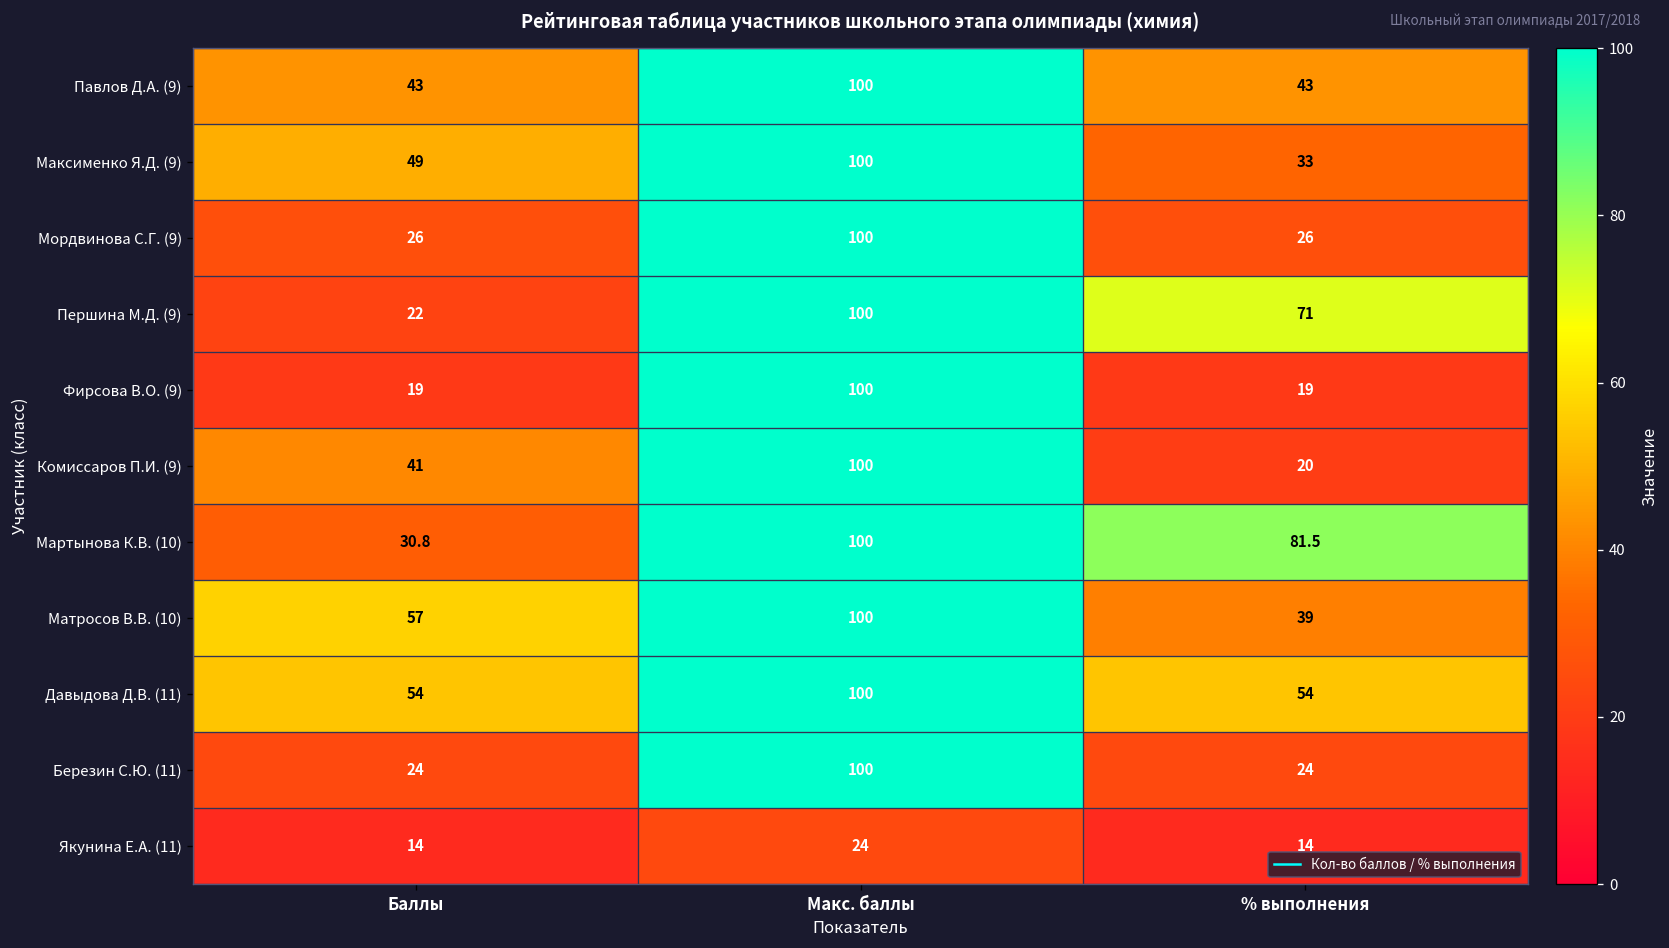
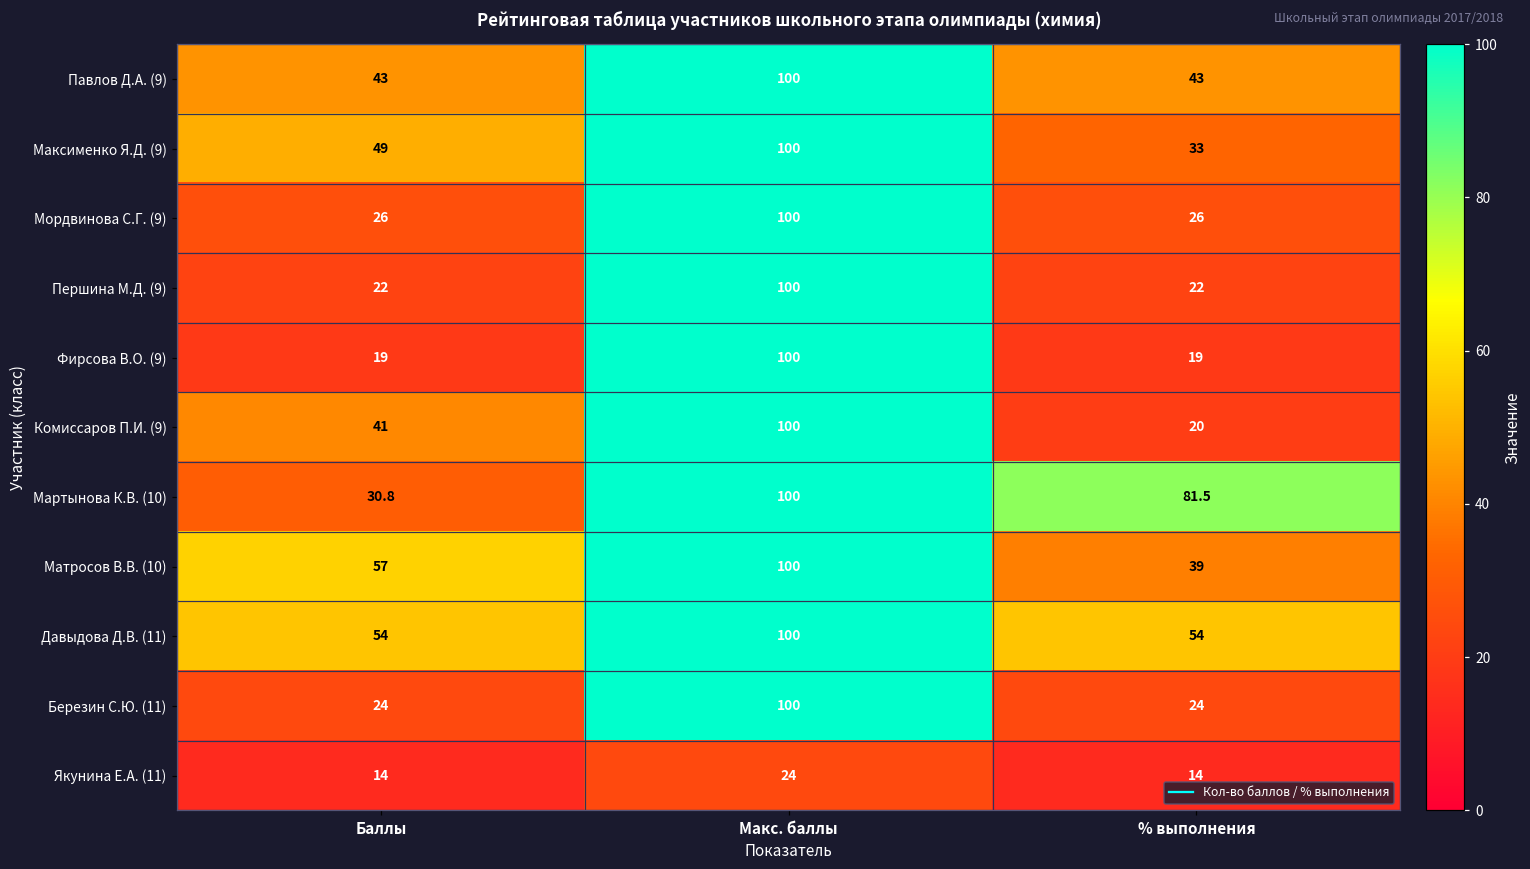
  {
    "Павлов Д.А. (9)": {
      "Баллы": 43,
      "Макс. баллы": 100,
      "% выполнения": 43
    },
    "Максименко Я.Д. (9)": {
      "Баллы": 49,
      "Макс. баллы": 100,
      "% выполнения": 33
    },
    "Мордвинова С.Г. (9)": {
      "Баллы": 26,
      "Макс. баллы": 100,
      "% выполнения": 26
    },
    "Першина М.Д. (9)": {
      "Баллы": 22,
      "Макс. баллы": 100,
-     "% выполнения": 71
+     "% выполнения": 22
    },
    "Фирсова В.О. (9)": {
      "Баллы": 19,
      "Макс. баллы": 100,
      "% выполнения": 19
    },
    "Комиссаров П.И. (9)": {
      "Баллы": 41,
      "Макс. баллы": 100,
      "% выполнения": 20
    },
    "Мартынова К.В. (10)": {
      "Баллы": 30.8,
      "Макс. баллы": 100,
      "% выполнения": 81.5
    },
    "Матросов В.В. (10)": {
      "Баллы": 57,
      "Макс. баллы": 100,
      "% выполнения": 39
    },
    "Давыдова Д.В. (11)": {
      "Баллы": 54,
      "Макс. баллы": 100,
      "% выполнения": 54
    },
    "Березин С.Ю. (11)": {
      "Баллы": 24,
      "Макс. баллы": 100,
      "% выполнения": 24
    },
    "Якунина Е.А. (11)": {
      "Баллы": 14,
      "Макс. баллы": 24
    }
  }
